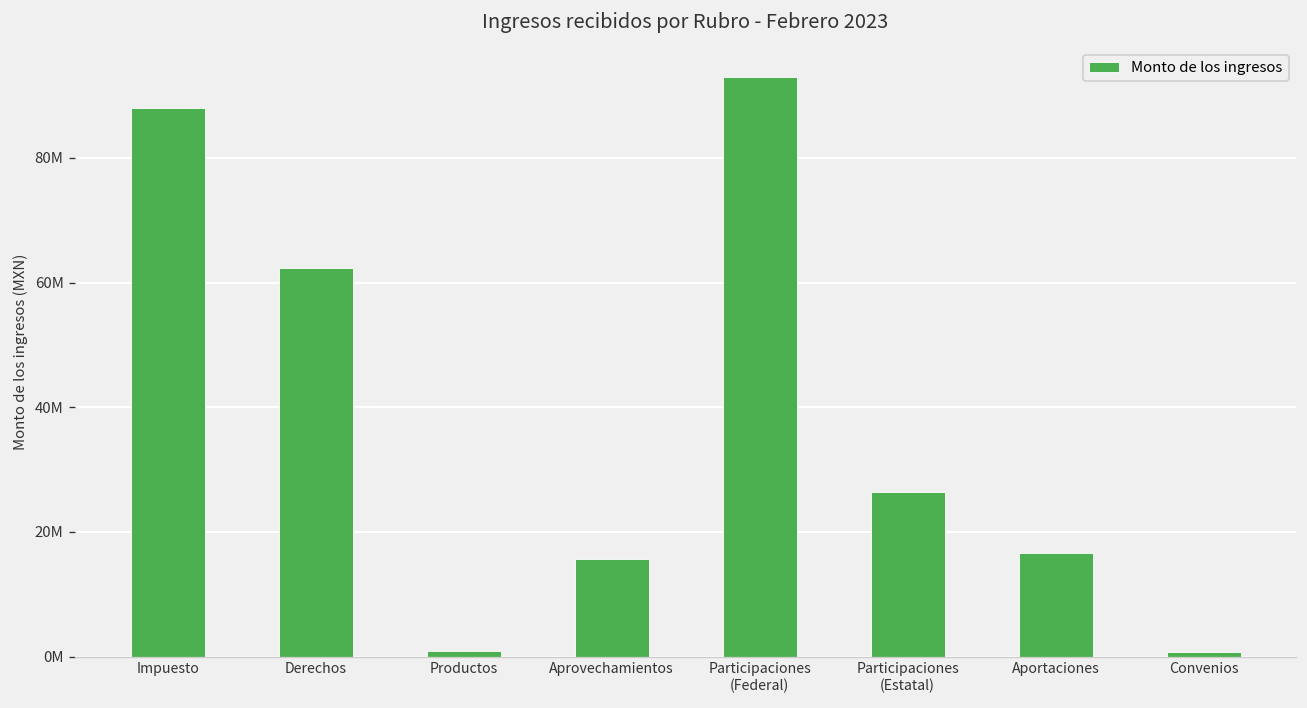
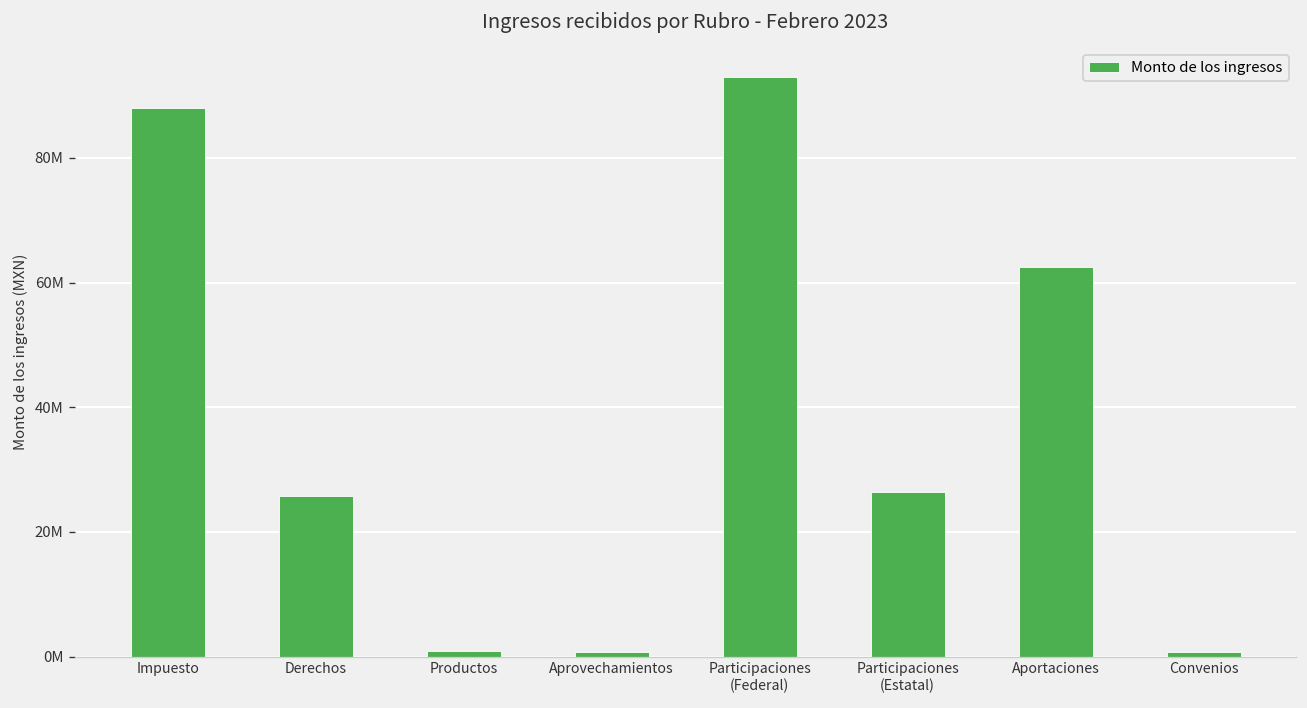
  {
    "Impuesto": 88000000,
-   "Derechos": 62000000,
+   "Derechos": 26000000,
    "Productos": 1000000,
-   "Aprovechamientos": 16000000,
+   "Aprovechamientos": 1000000,
    "Participaciones (Federal)": 93000000,
    "Participaciones (Estatal)": 26000000,
-   "Aportaciones": 17000000,
+   "Aportaciones": 63000000,
    "Convenios": 1000000
  }
